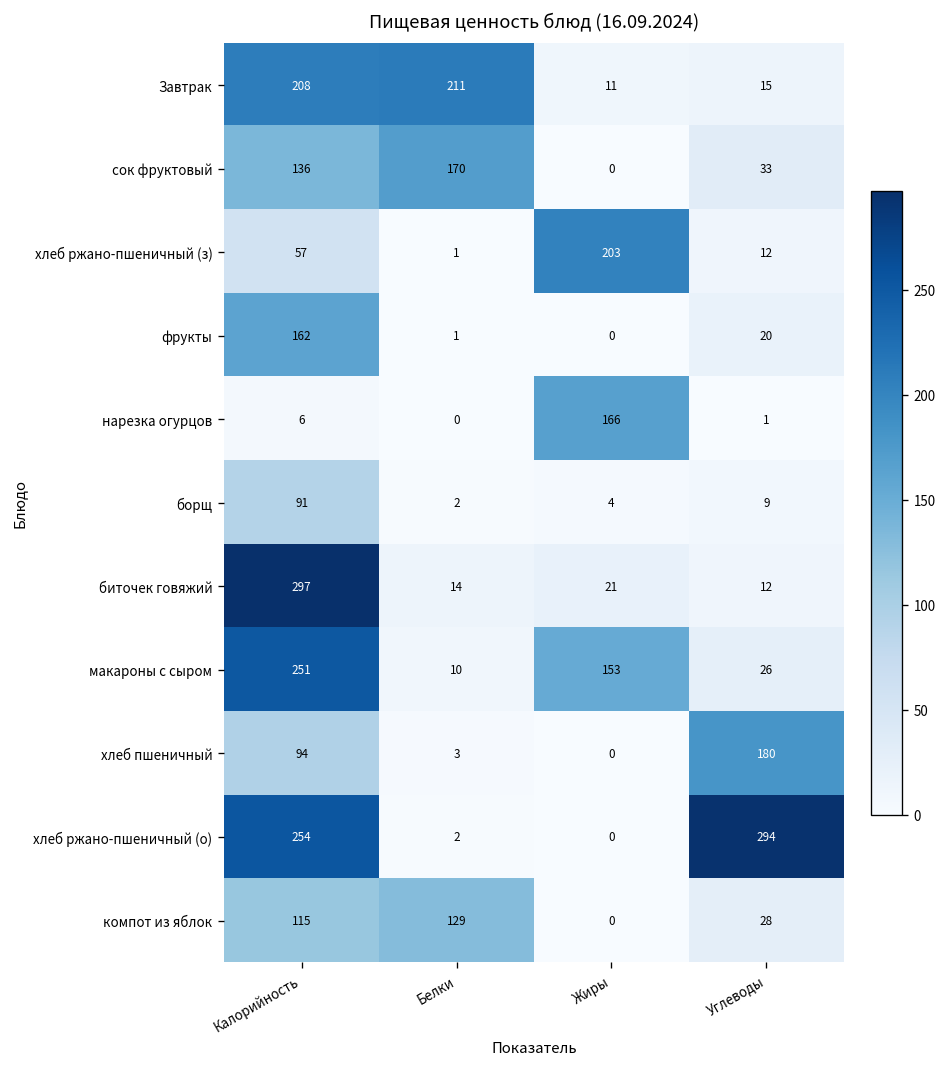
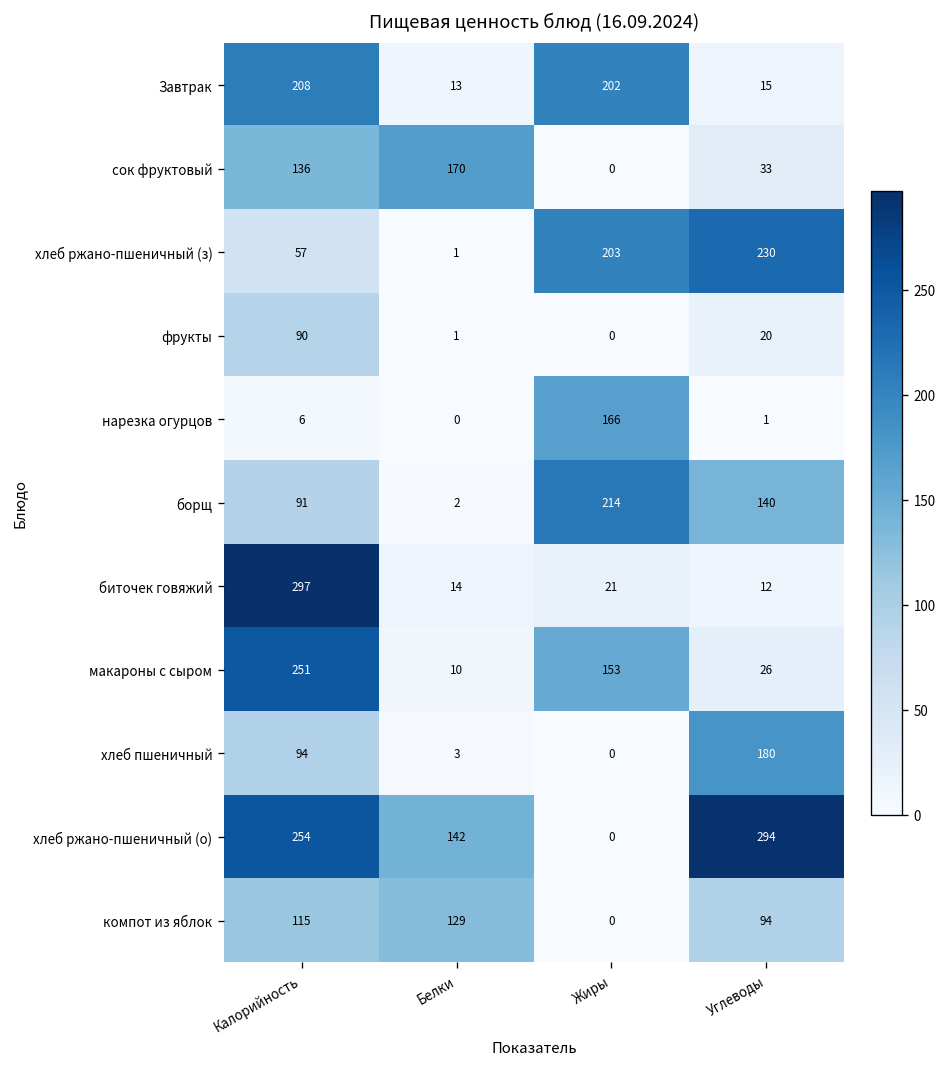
  {
    "Завтрак": {
      "Калорийность": 208,
-     "Белки": 211,
-     "Жиры": 11,
+     "Белки": 13,
+     "Жиры": 202,
      "Углеводы": 15
    },
    "сок фруктовый": {
      "Калорийность": 136,
      "Белки": 170,
      "Жиры": 0,
      "Углеводы": 33
    },
    "хлеб ржано-пшеничный (з)": {
      "Калорийность": 57,
      "Белки": 1,
      "Жиры": 203,
-     "Углеводы": 12
+     "Углеводы": 230
    },
    "фрукты": {
-     "Калорийность": 162,
+     "Калорийность": 90,
      "Белки": 1,
      "Жиры": 0,
      "Углеводы": 20
    },
    "нарезка огурцов": {
      "Калорийность": 6,
      "Белки": 0,
      "Жиры": 166,
      "Углеводы": 1
    },
    "борщ": {
      "Калорийность": 91,
      "Белки": 2,
-     "Жиры": 4,
-     "Углеводы": 9
+     "Жиры": 214,
+     "Углеводы": 140
    },
    "биточек говяжий": {
      "Калорийность": 297,
      "Белки": 14,
      "Жиры": 21,
      "Углеводы": 12
    },
    "макароны с сыром": {
      "Калорийность": 251,
      "Белки": 10,
      "Жиры": 153,
      "Углеводы": 26
    },
    "хлеб пшеничный": {
      "Калорийность": 94,
      "Белки": 3,
      "Жиры": 0,
      "Углеводы": 180
    },
    "хлеб ржано-пшеничный (о)": {
      "Калорийность": 254,
-     "Белки": 2,
+     "Белки": 142,
      "Жиры": 0,
      "Углеводы": 294
    },
    "компот из яблок": {
      "Калорийность": 115,
      "Белки": 129,
      "Жиры": 0,
-     "Углеводы": 28
+     "Углеводы": 94
    }
  }
